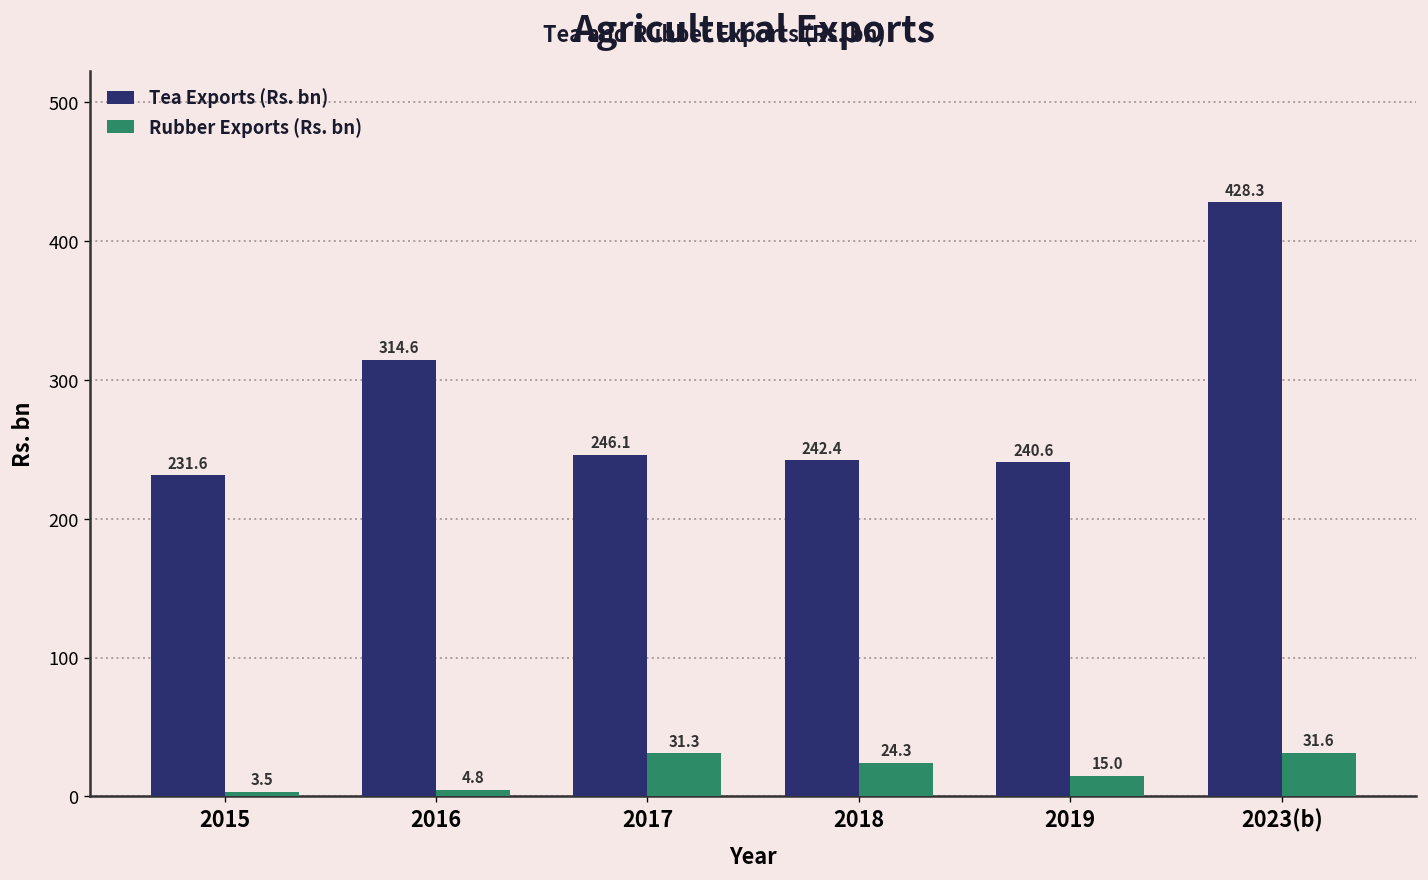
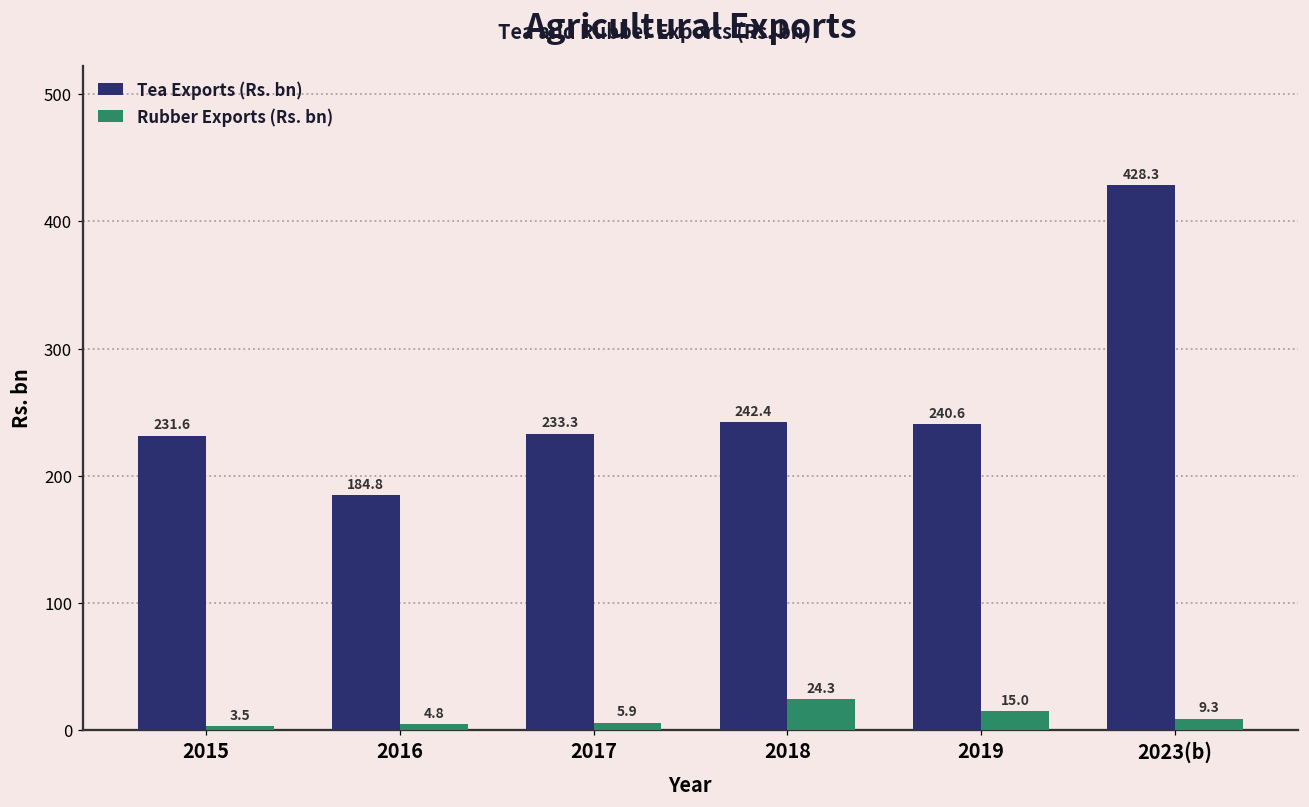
  {
    "Tea Exports (Rs. bn)": {
      "2015": 231.6,
-     "2016": 314.6,
-     "2017": 246.1,
+     "2016": 184.8,
+     "2017": 233.3,
      "2018": 242.4,
      "2019": 240.6,
      "2023(b)": 428.3
    },
    "Rubber Exports (Rs. bn)": {
      "2015": 3.5,
      "2016": 4.8,
-     "2017": 31.3,
+     "2017": 5.9,
      "2018": 24.3,
      "2019": 15.0,
-     "2023(b)": 31.6
+     "2023(b)": 9.3
    }
  }
